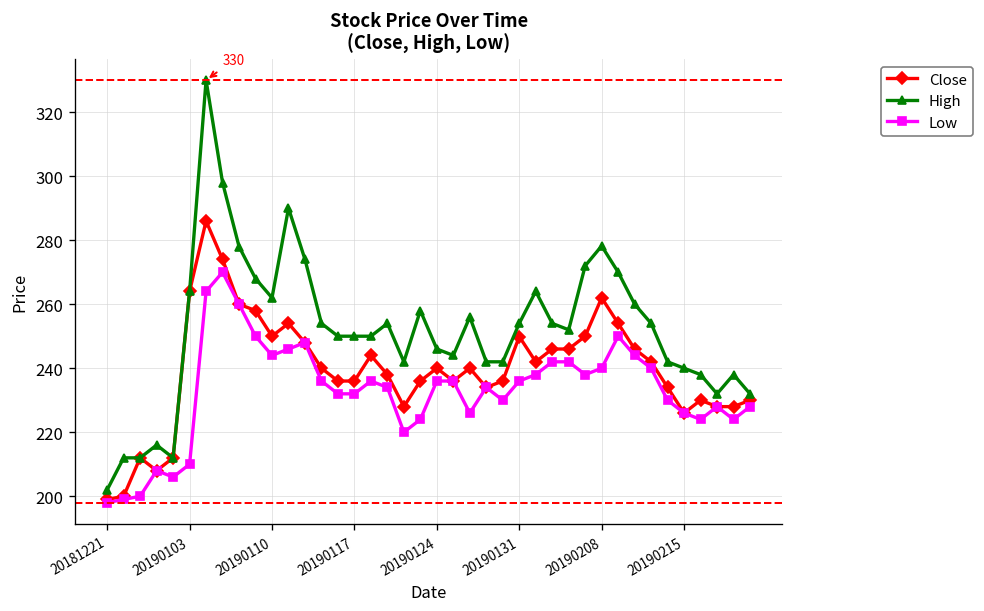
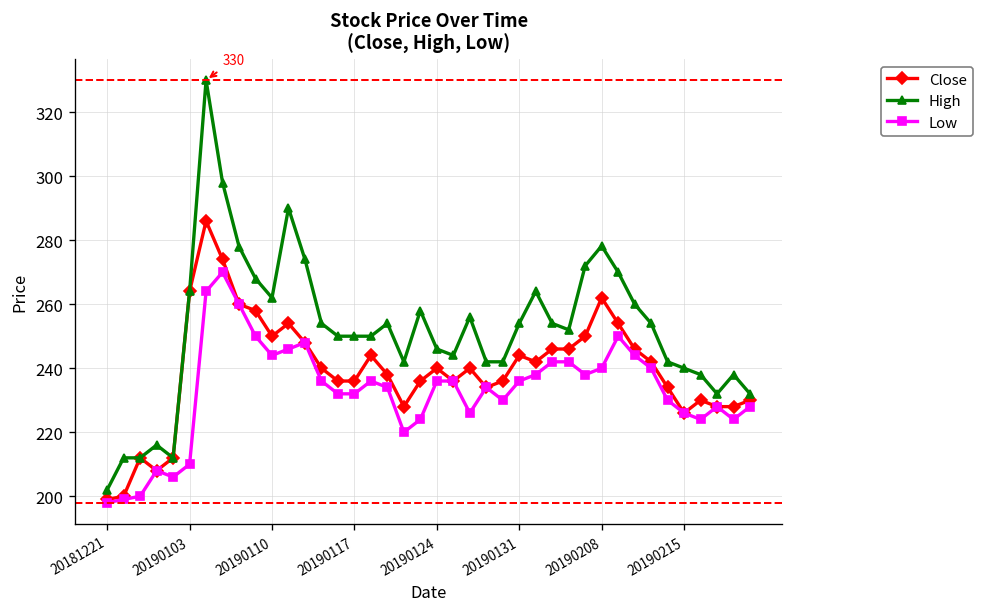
  {
    "Close": {
      "20181221": 199,
      "20190110": 250,
      "20190117": 236,
      "20190124": 240,
-     "20190131": 250,
+     "20190131": 244,
      "20190208": 262
    },
    "High": {
      "20181221": 202,
      "20190110": 262,
      "20190117": 250,
      "20190124": 246,
      "20190131": 254,
      "20190208": 278,
      "20190215": 240
    },
    "Low": {
      "20181221": 198,
      "20190103": 210,
      "20190110": 244,
      "20190117": 232,
      "20190124": 236,
      "20190131": 236,
      "20190208": 240
    }
  }
